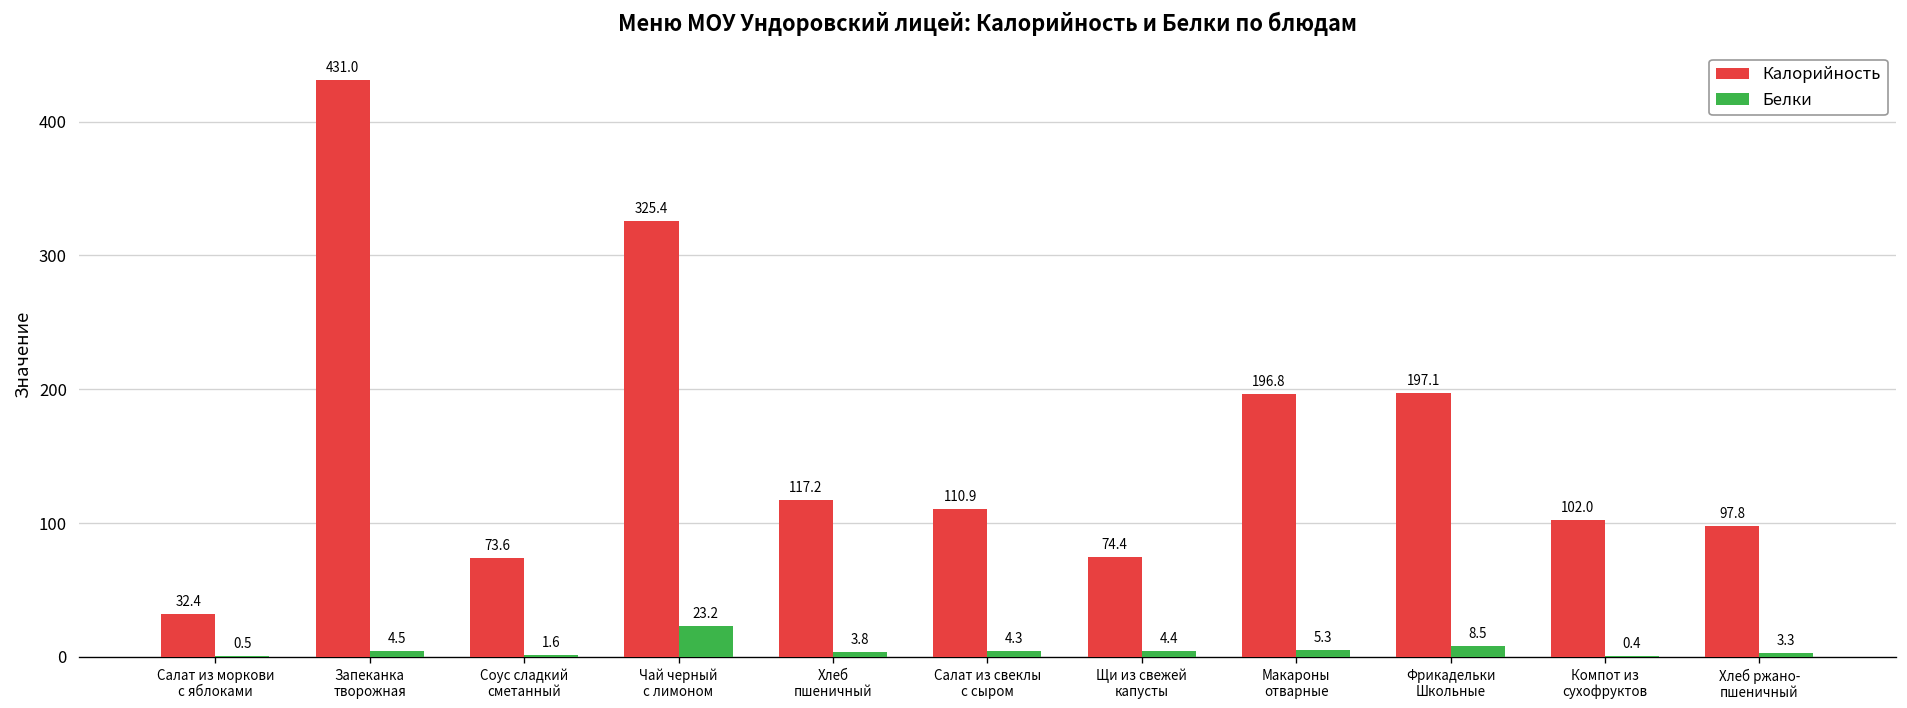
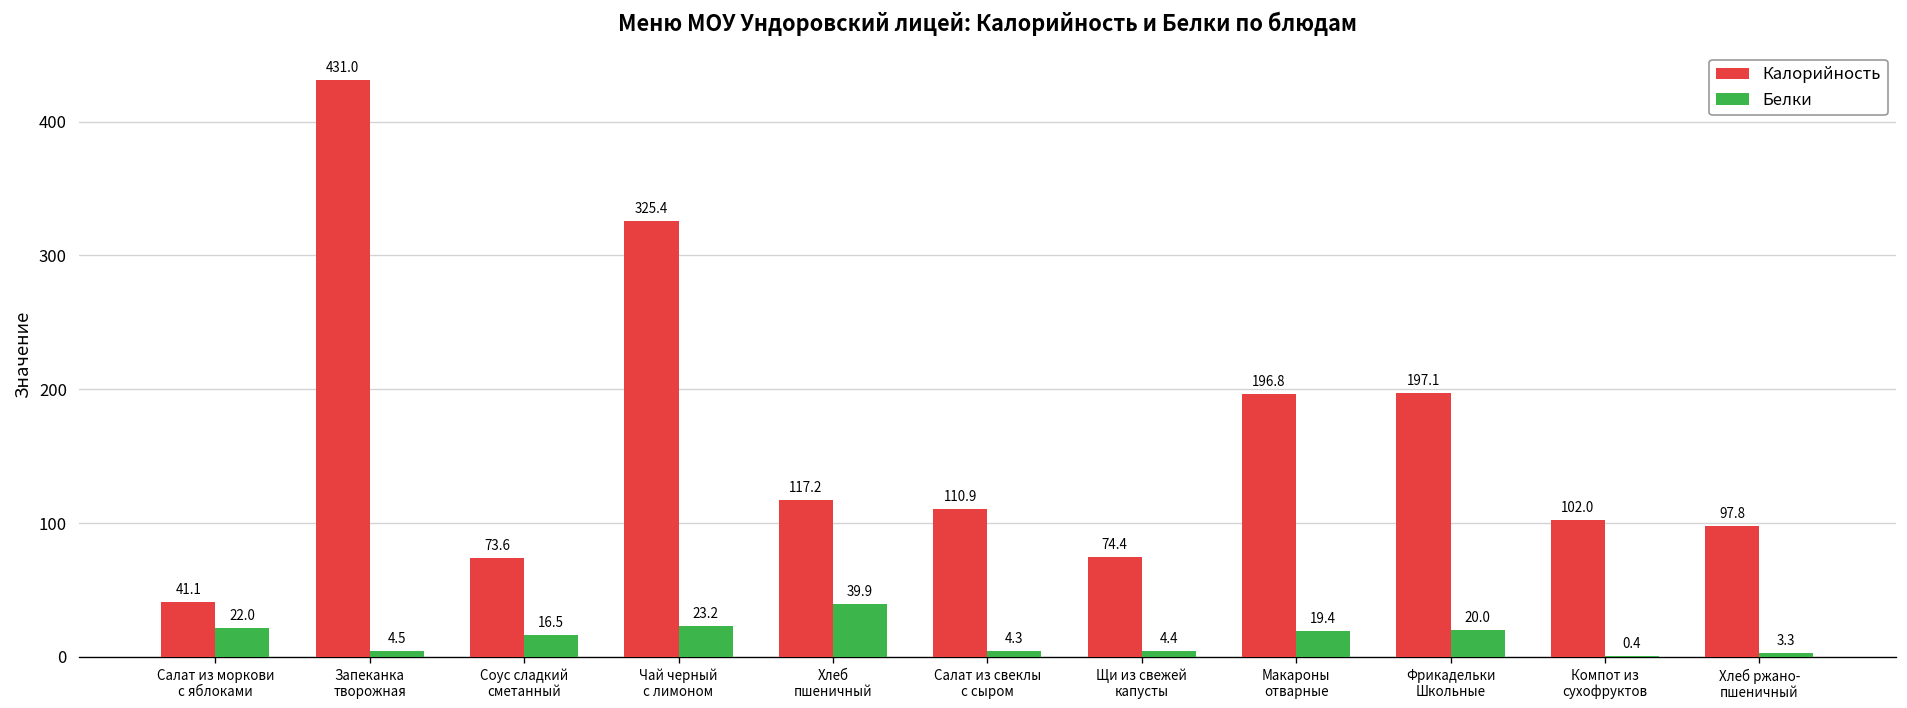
  {
    "Калорийность": {
-     "Салат из моркови с яблоками": 32.4,
+     "Салат из моркови с яблоками": 41.1,
      "Запеканка творожная": 431.0,
      "Соус сладкий сметанный": 73.6,
      "Чай черный с лимоном": 325.4,
      "Хлеб пшеничный": 117.2,
      "Салат из свеклы с сыром": 110.9,
      "Щи из свежей капусты": 74.4,
      "Макароны отварные": 196.8,
      "Фрикадельки Школьные": 197.1,
      "Компот из сухофруктов": 102.0,
      "Хлеб ржано- пшеничный": 97.8
    },
    "Белки": {
-     "Салат из моркови с яблоками": 0.5,
+     "Салат из моркови с яблоками": 22.0,
      "Запеканка творожная": 4.5,
-     "Соус сладкий сметанный": 1.6,
+     "Соус сладкий сметанный": 16.5,
      "Чай черный с лимоном": 23.2,
-     "Хлеб пшеничный": 3.8,
+     "Хлеб пшеничный": 39.9,
      "Салат из свеклы с сыром": 4.3,
      "Щи из свежей капусты": 4.4,
-     "Макароны отварные": 5.3,
-     "Фрикадельки Школьные": 8.5,
+     "Макароны отварные": 19.4,
+     "Фрикадельки Школьные": 20.0,
      "Компот из сухофруктов": 0.4,
      "Хлеб ржано- пшеничный": 3.3
    }
  }
